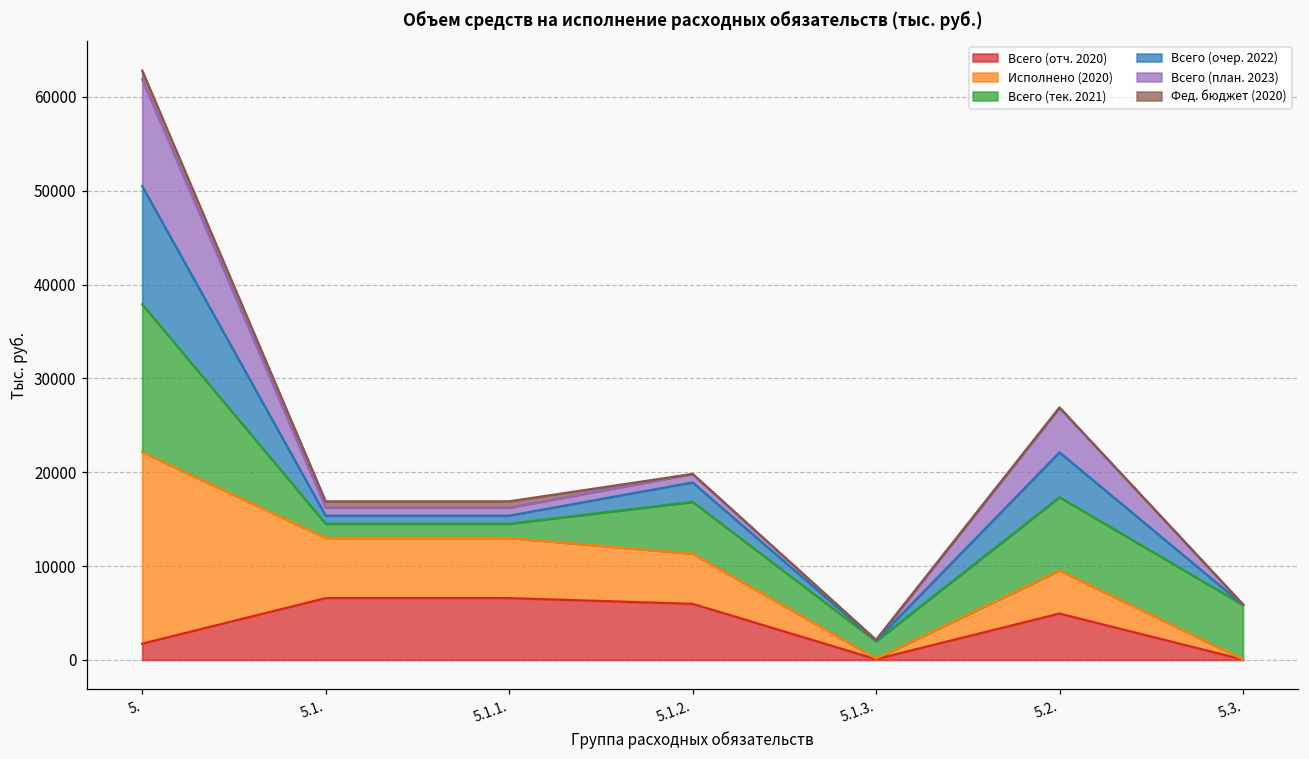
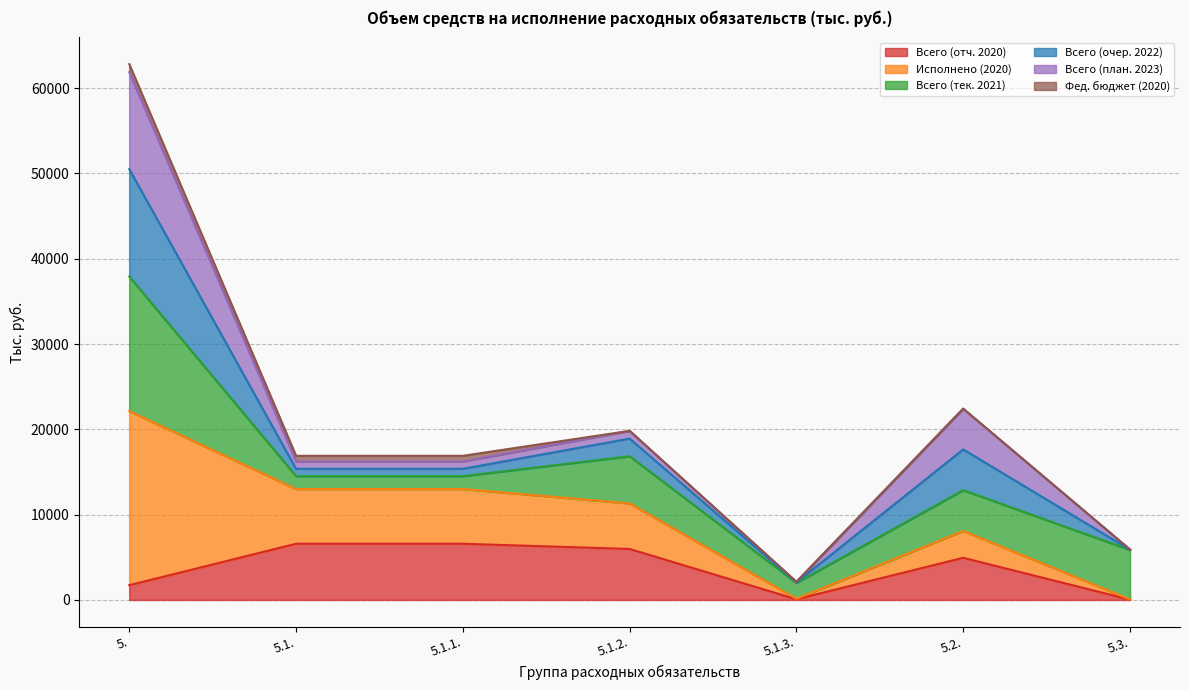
  {
    "Всего (отч. 2020)": {
      "5.": 2000,
      "5.1.": 7000,
      "5.1.1.": 7000,
      "5.1.2.": 6000,
      "5.2.": 5000
    },
    "Исполнено (2020)": {
      "5.": 20000,
      "5.1.": 6000,
      "5.1.1.": 6000,
      "5.1.2.": 5000,
-     "5.2.": 5000
+     "5.2.": 3000
    },
    "Всего (тек. 2021)": {
      "5.": 16000,
      "5.1.": 2000,
      "5.1.1.": 2000,
      "5.1.2.": 6000,
-     "5.2.": 8000
+     "5.2.": 5000
    },
    "Всего (очер. 2022)": {
      "5.": 13000,
      "5.1.": 1000,
      "5.1.1.": 1000,
      "5.1.2.": 2000,
      "5.2.": 5000
    },
    "Всего (план. 2023)": {
      "5.": 11000,
      "5.1.": 1000,
      "5.1.1.": 1000
    },
    "Фед. бюджет (2020)": {
      "5.": 1000,
      "5.1.": 1000,
      "5.1.1.": 1000
    }
  }
